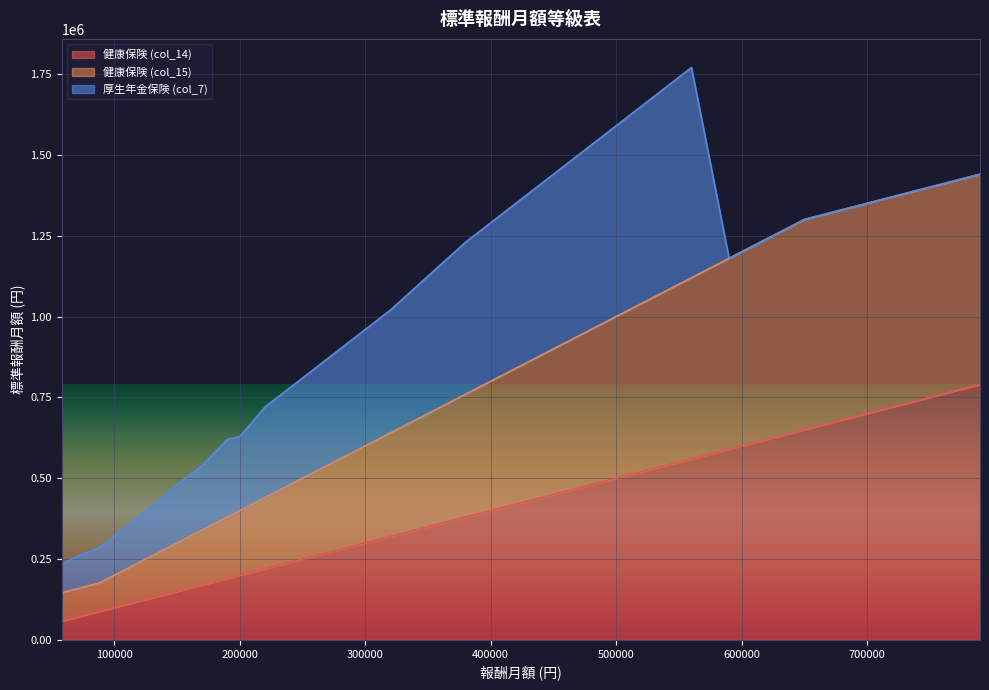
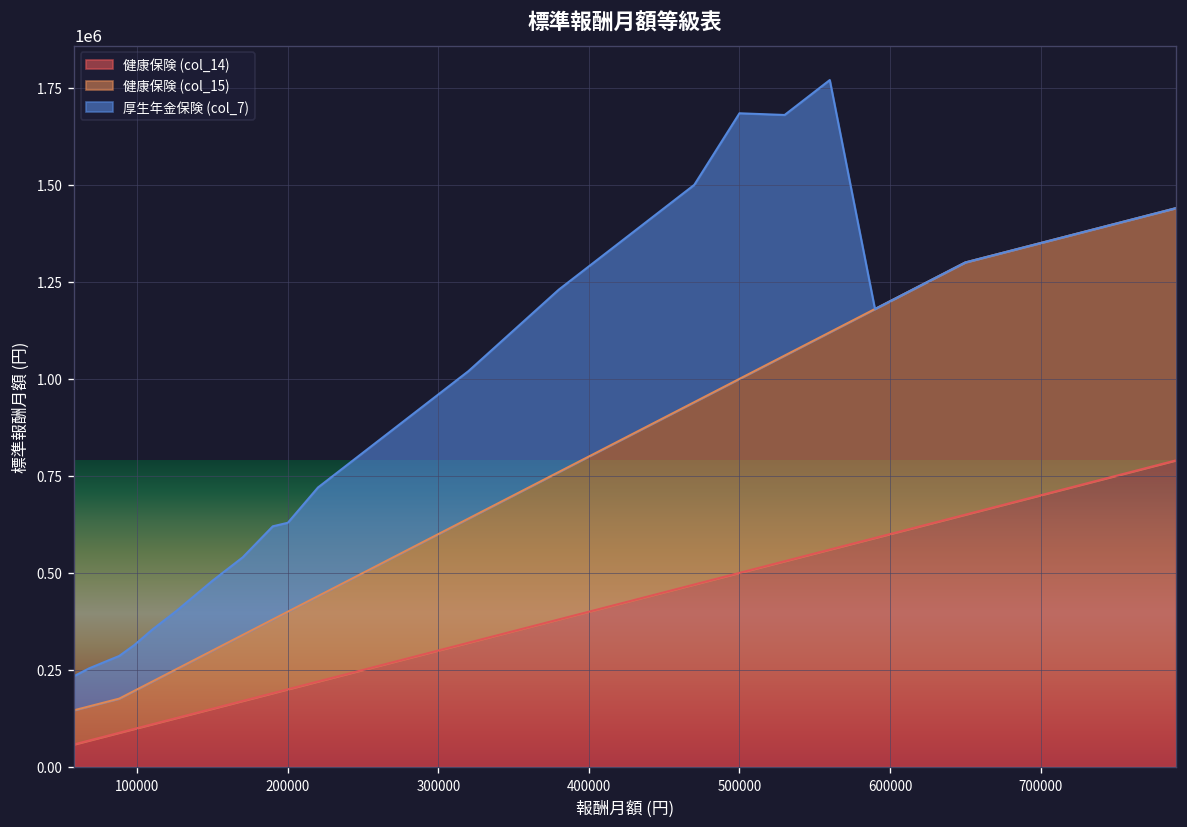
  {
    "厚生年金保険 (col_7)": {
      "200000": 230000,
      "300000": 360000,
-     "500000": 590000
+     "500000": 680000
    }
  }
